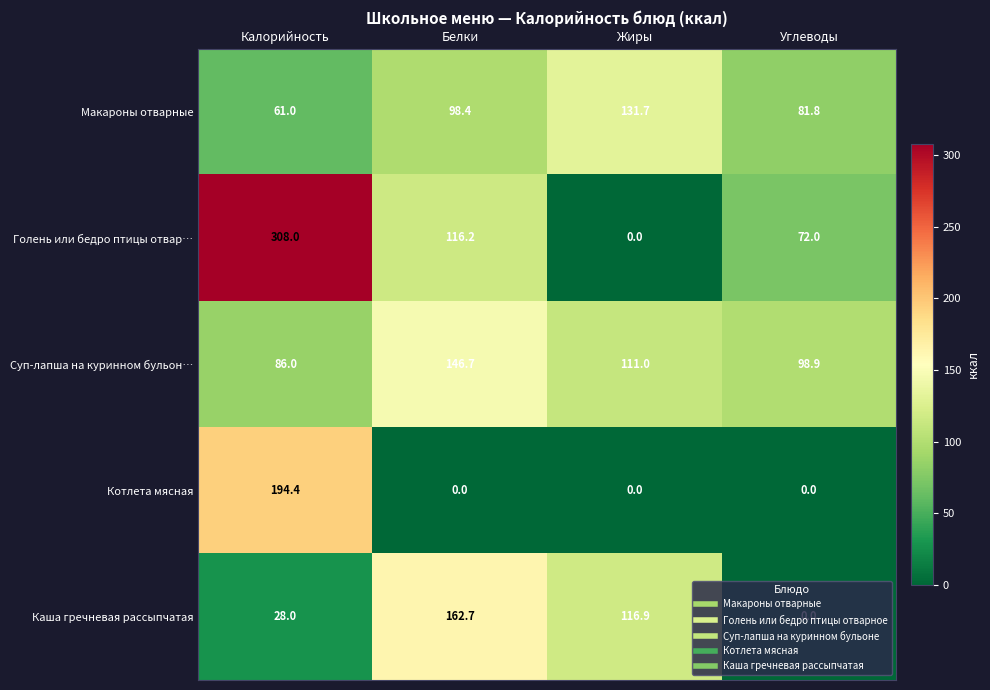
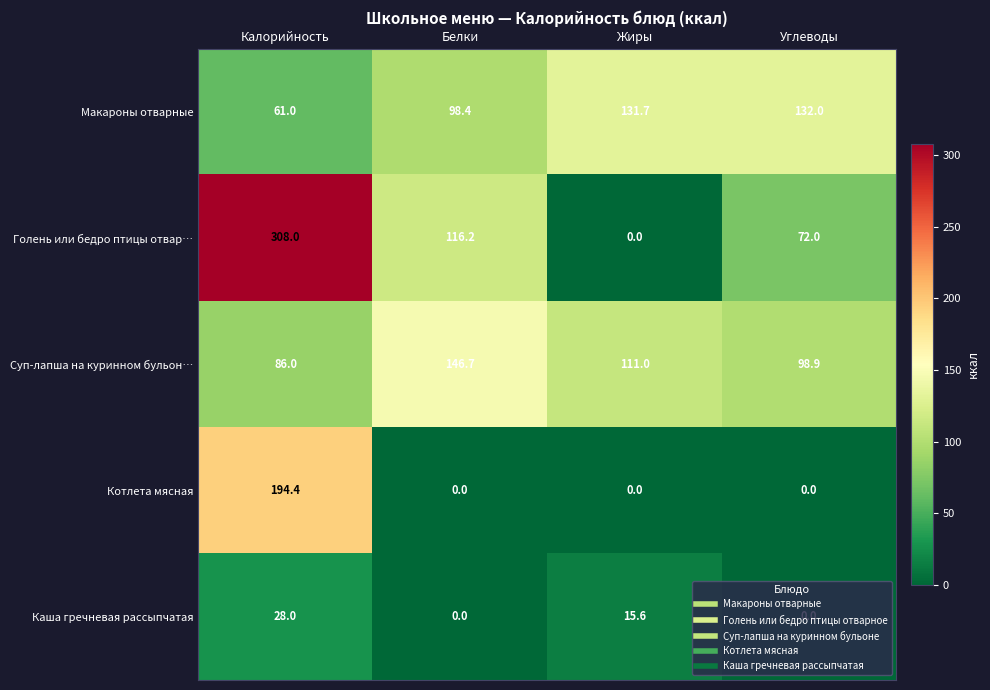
  {
    "Макароны отварные": {
      "Калорийность": 61.0,
      "Белки": 98.4,
      "Жиры": 131.7,
-     "Углеводы": 81.8
+     "Углеводы": 132.0
    },
    "Голень или бедро птицы отвар…": {
      "Калорийность": 308.0,
      "Белки": 116.2,
      "Жиры": 0.0,
      "Углеводы": 72.0
    },
    "Суп-лапша на куринном бульон…": {
      "Калорийность": 86.0,
      "Белки": 146.7,
      "Жиры": 111.0,
      "Углеводы": 98.9
    },
    "Котлета мясная": {
      "Калорийность": 194.4,
      "Белки": 0.0,
      "Жиры": 0.0,
      "Углеводы": 0.0
    },
    "Каша гречневая рассыпчатая": {
      "Калорийность": 28.0,
-     "Белки": 162.7,
-     "Жиры": 116.9
+     "Белки": 0.0,
+     "Жиры": 15.6
    }
  }
